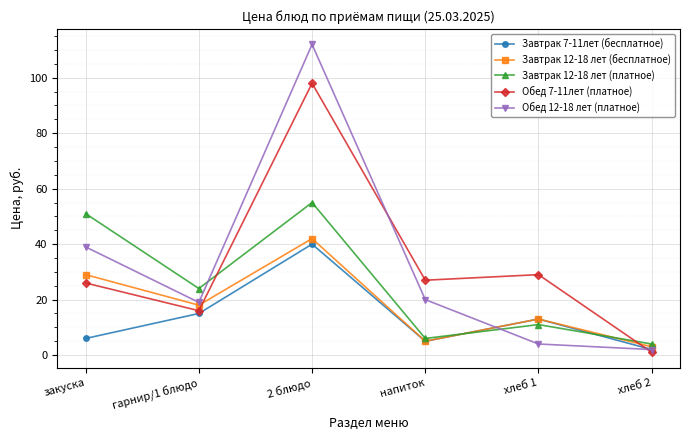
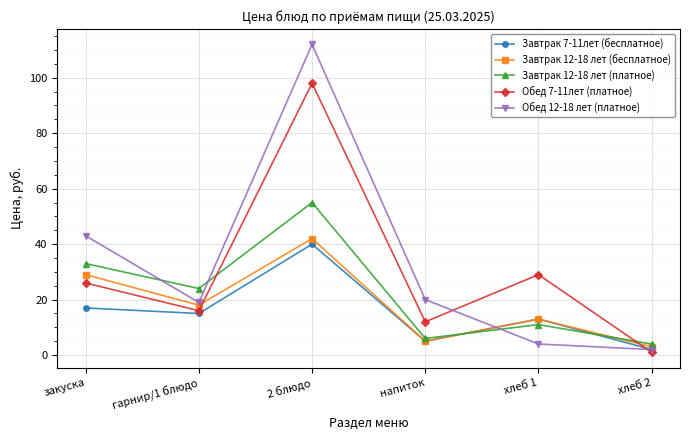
  {
    "Завтрак 7-11лет (бесплатное)": {
-     "закуска": 6,
+     "закуска": 17,
      "гарнир/1 блюдо": 15,
      "2 блюдо": 40
    },
    "Завтрак 12-18 лет (бесплатное)": {
      "закуска": 29,
      "гарнир/1 блюдо": 18,
      "2 блюдо": 42,
      "хлеб 2": 3
    },
    "Завтрак 12-18 лет (платное)": {
-     "закуска": 51,
+     "закуска": 33,
      "гарнир/1 блюдо": 24,
      "2 блюдо": 55,
      "напиток": 6,
      "хлеб 1": 11,
      "хлеб 2": 4
    },
    "Обед 7-11лет (платное)": {
      "закуска": 26,
      "гарнир/1 блюдо": 16,
      "2 блюдо": 98,
-     "напиток": 27,
+     "напиток": 12,
      "хлеб 1": 29,
      "хлеб 2": 1
    },
    "Обед 12-18 лет (платное)": {
-     "закуска": 39,
+     "закуска": 43,
      "гарнир/1 блюдо": 19,
      "2 блюдо": 112,
      "напиток": 20,
      "хлеб 1": 4
    }
  }
